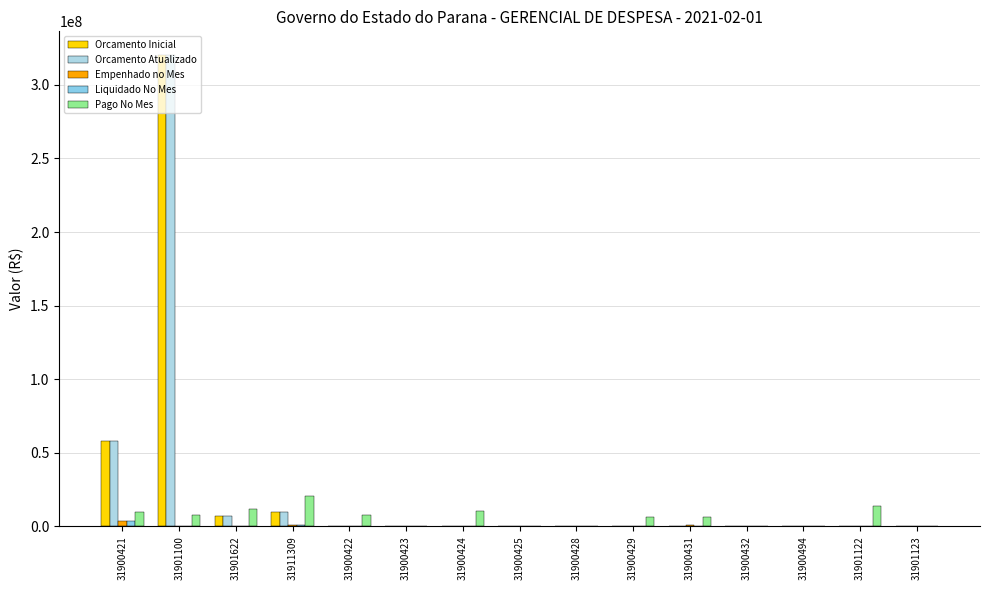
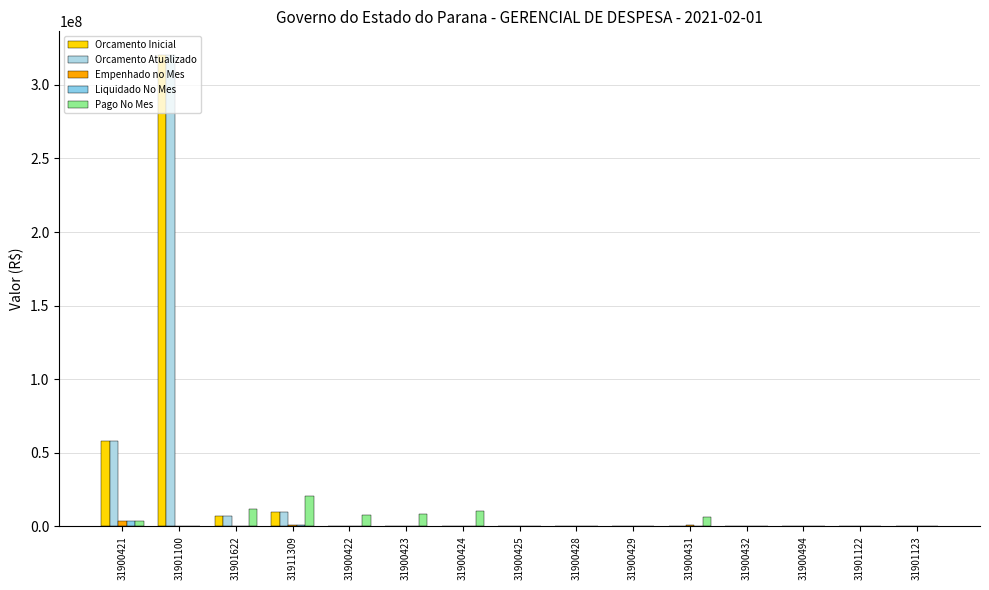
  {
    "Pago No Mes": {
-     "31900421": 10000000,
-     "31901100": 8000000,
+     "31900421": 3000000,
+     "31901100": 0,
      "31901622": 12000000,
      "31911309": 21000000,
      "31900422": 8000000,
-     "31900423": 0,
+     "31900423": 8000000,
      "31900424": 11000000,
-     "31900429": 6000000,
+     "31900429": 0,
      "31900431": 6000000,
      "31900432": 0,
      "31900494": 0,
-     "31901122": 14000000
+     "31901122": 0
    }
  }
